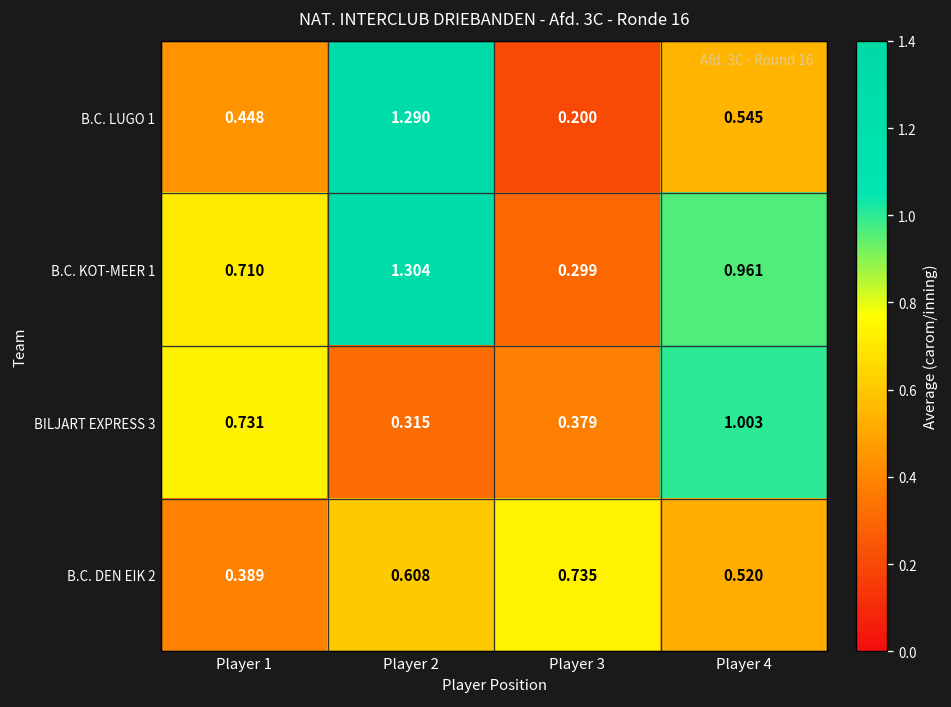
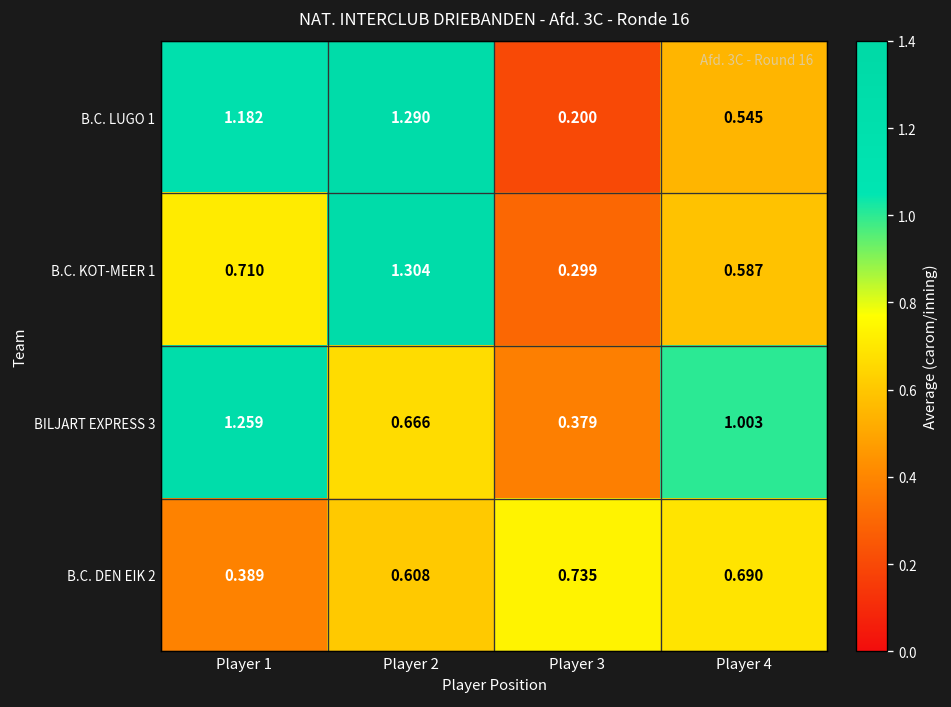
  {
    "B.C. LUGO 1": {
-     "Player 1": 0.448,
+     "Player 1": 1.182,
      "Player 2": 1.290,
      "Player 3": 0.200
    },
    "B.C. KOT-MEER 1": {
      "Player 1": 0.710,
      "Player 2": 1.304,
      "Player 3": 0.299,
-     "Player 4": 0.961
+     "Player 4": 0.587
    },
    "BILJART EXPRESS 3": {
-     "Player 1": 0.731,
-     "Player 2": 0.315,
+     "Player 1": 1.259,
+     "Player 2": 0.666,
      "Player 3": 0.379,
      "Player 4": 1.003
    },
    "B.C. DEN EIK 2": {
      "Player 1": 0.389,
      "Player 2": 0.608,
      "Player 3": 0.735,
-     "Player 4": 0.520
+     "Player 4": 0.690
    }
  }
